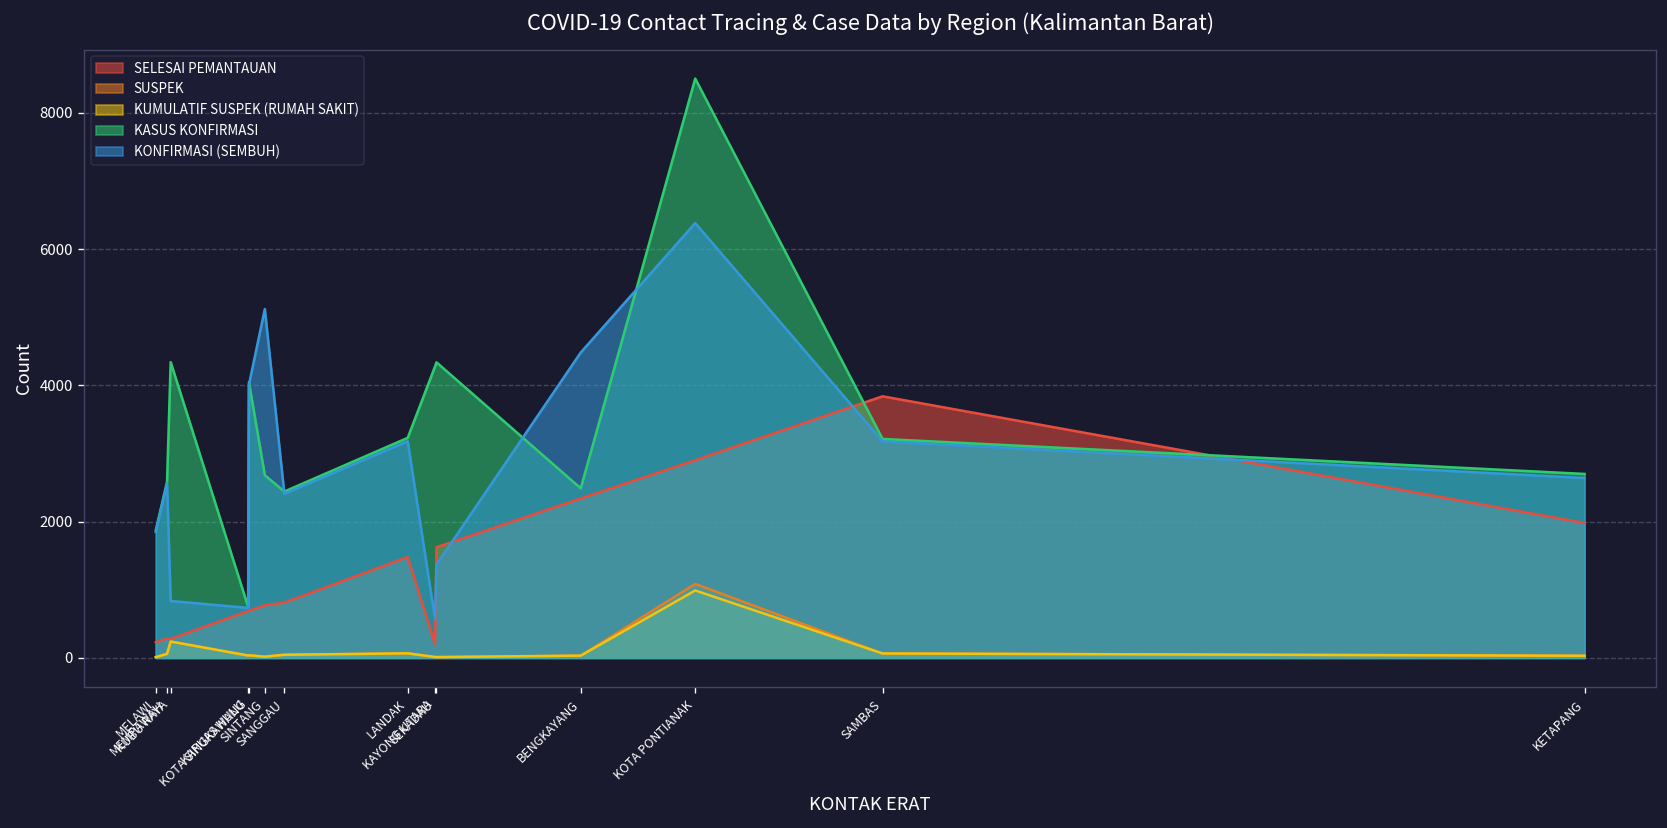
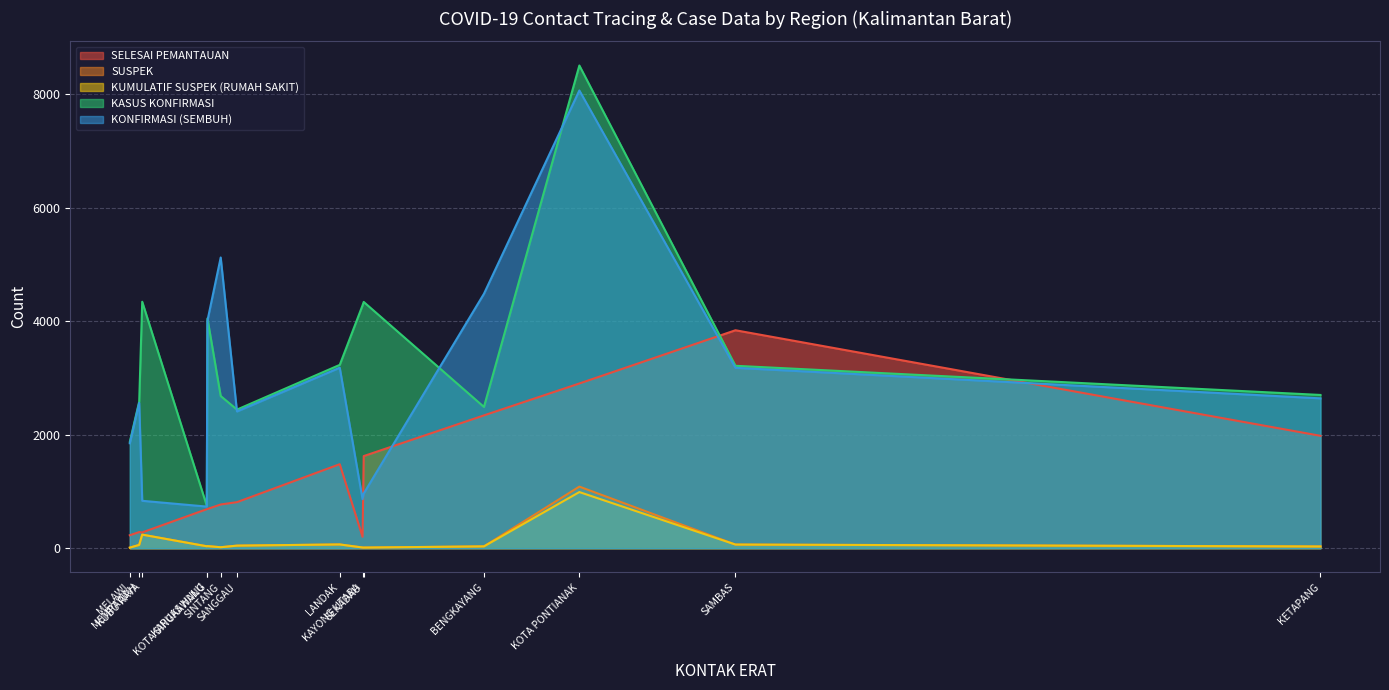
  {
    "KUMULATIF SUSPEK (RUMAH SAKIT)": {
      "KOTA PONTIANAK": 1000
    },
    "KASUS KONFIRMASI": {
      "KUBU RAYA": 4300,
      "SINTANG": 2700,
      "LANDAK": 3200,
      "KAYONG UTARA": 4300,
      "SEKADAU": 4300,
      "BENGKAYANG": 2500,
      "KOTA PONTIANAK": 8500,
      "KETAPANG": 2700
    },
    "KONFIRMASI (SEMBUH)": {
      "KUBU RAYA": 800,
      "SINTANG": 5100,
      "LANDAK": 3200,
-     "KAYONG UTARA": 600,
-     "SEKADAU": 1400,
+     "KAYONG UTARA": 900,
+     "SEKADAU": 1000,
      "BENGKAYANG": 4500,
-     "KOTA PONTIANAK": 6400,
+     "KOTA PONTIANAK": 8100,
      "KETAPANG": 2600
    }
  }
